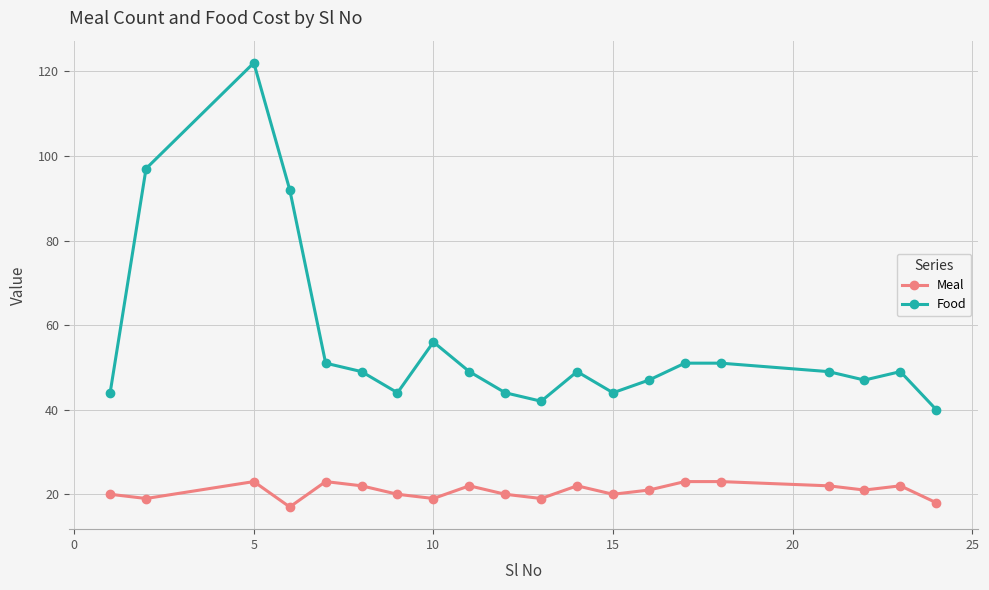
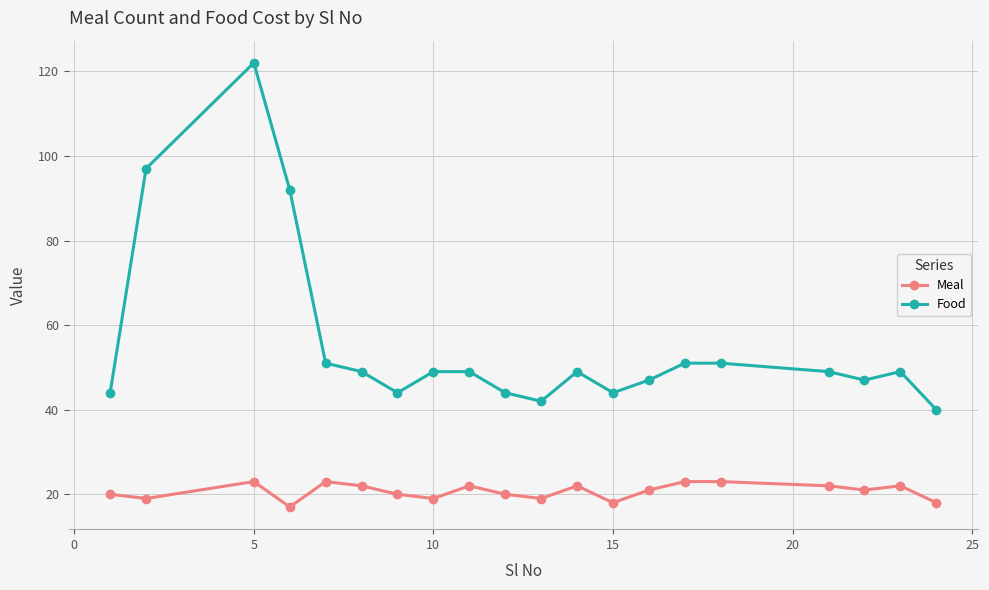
  {
    "Meal": {
      "5": 23,
      "10": 19,
-     "15": 20
+     "15": 18
    },
    "Food": {
      "5": 122,
-     "10": 56,
+     "10": 49,
      "15": 44
    }
  }
